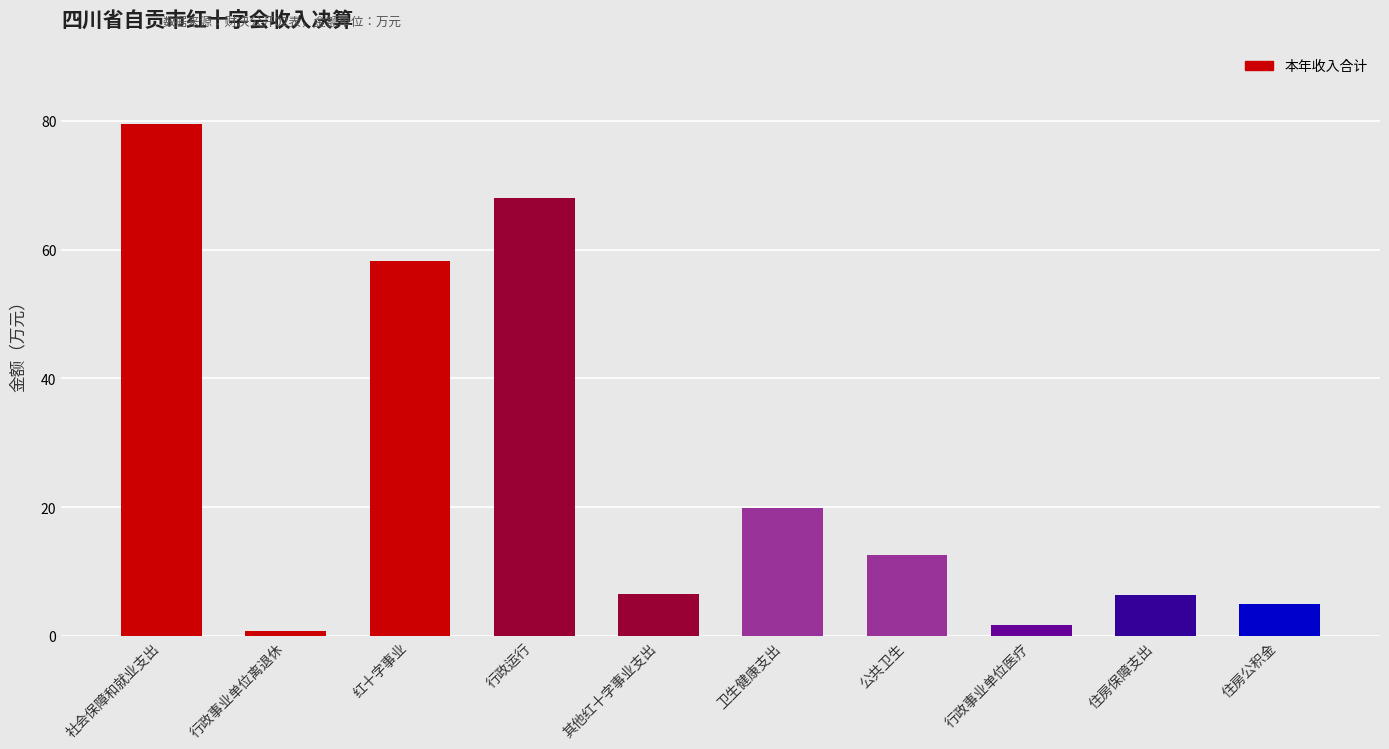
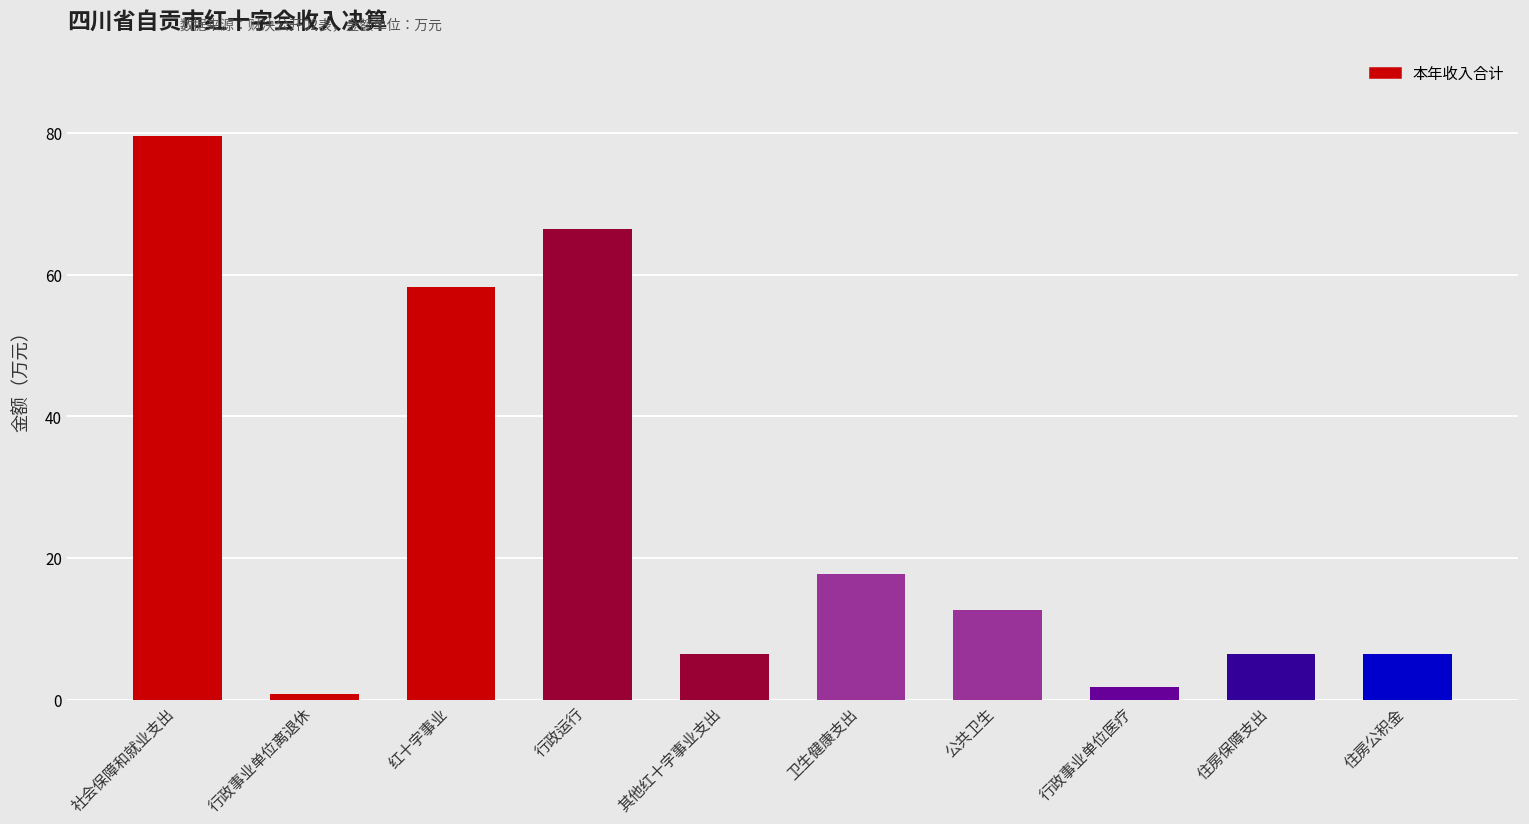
  {
    "社会保障和就业支出": 80,
    "行政事业单位离退休": 1,
    "红十字事业": 58,
-   "行政运行": 68,
+   "行政运行": 66,
    "其他红十字事业支出": 7,
-   "卫生健康支出": 20,
+   "卫生健康支出": 18,
    "公共卫生": 13,
    "行政事业单位医疗": 2,
    "住房保障支出": 6,
-   "住房公积金": 5
+   "住房公积金": 6
  }
